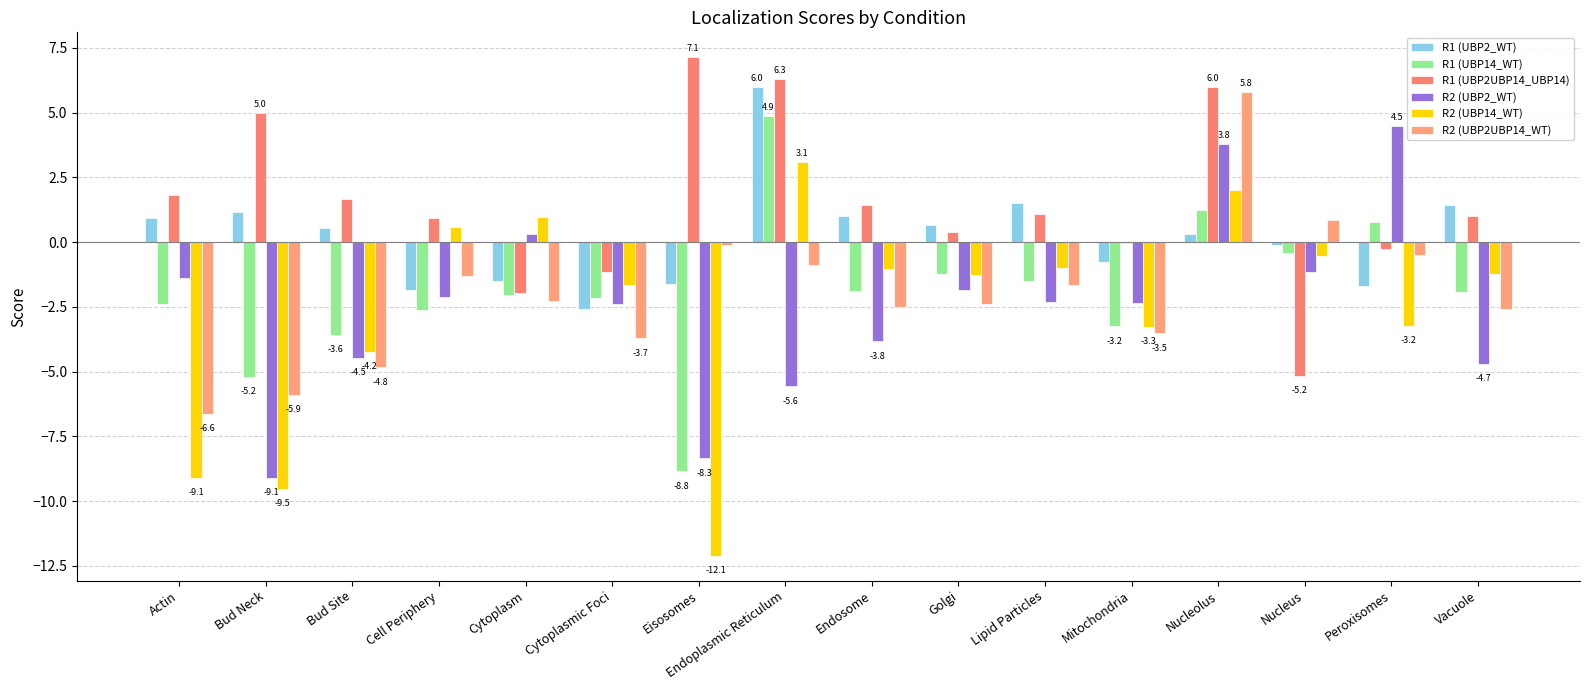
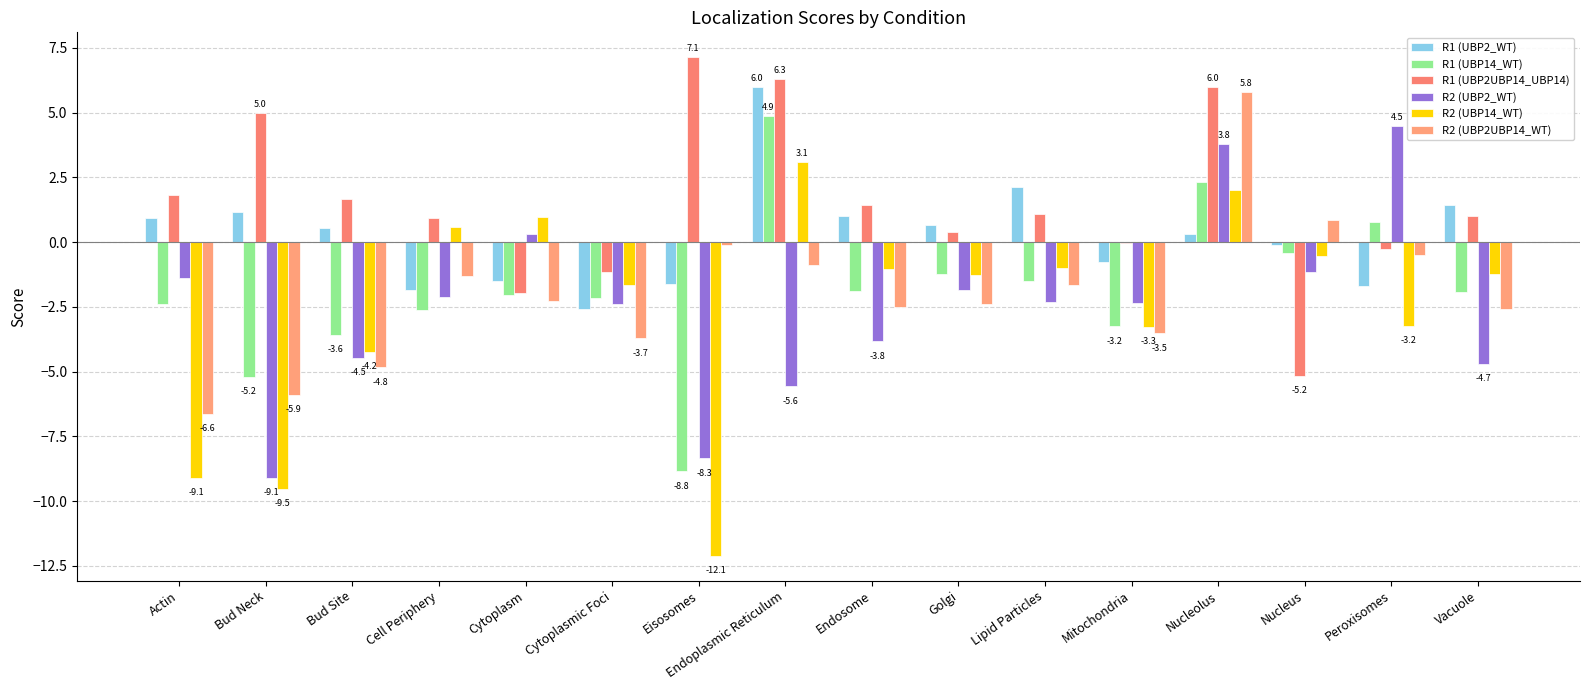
  {
    "R1 (UBP2_WT)": {
      "Actin": 0.9,
      "Bud Neck": 1.2,
      "Bud Site": 0.5,
      "Cell Periphery": -1.8,
      "Cytoplasm": -1.5,
      "Cytoplasmic Foci": -2.6,
      "Eisosomes": -1.6,
      "Endosome": 1.0,
      "Golgi": 0.7,
-     "Lipid Particles": 1.5,
+     "Lipid Particles": 2.2,
      "Mitochondria": -0.8,
      "Nucleolus": 0.3,
      "Nucleus": -0.1,
      "Peroxisomes": -1.7,
      "Vacuole": 1.4
    },
    "R1 (UBP14_WT)": {
      "Actin": -2.4,
      "Cell Periphery": -2.6,
      "Cytoplasm": -2.0,
      "Cytoplasmic Foci": -2.2,
      "Endosome": -1.9,
      "Golgi": -1.2,
      "Lipid Particles": -1.5,
-     "Nucleolus": 1.2,
+     "Nucleolus": 2.3,
      "Nucleus": -0.4,
      "Peroxisomes": 0.8,
      "Vacuole": -1.9
    },
    "R2 (UBP2_WT)": {
      "Bud Neck": -9.1,
      "Bud Site": -4.5,
      "Eisosomes": -8.3,
      "Endoplasmic Reticulum": -5.6,
      "Endosome": -3.8,
      "Nucleolus": 3.8,
      "Peroxisomes": 4.5,
      "Vacuole": -4.7
    },
    "R2 (UBP14_WT)": {
      "Actin": -9.1,
      "Bud Neck": -9.5,
      "Bud Site": -4.2,
      "Eisosomes": -12.1,
      "Endoplasmic Reticulum": 3.1,
      "Mitochondria": -3.3,
      "Peroxisomes": -3.2
    }
  }
